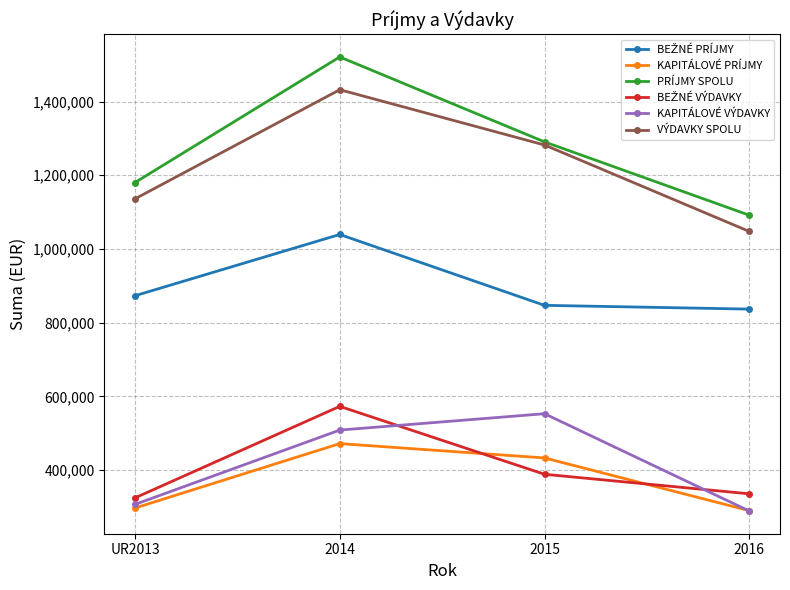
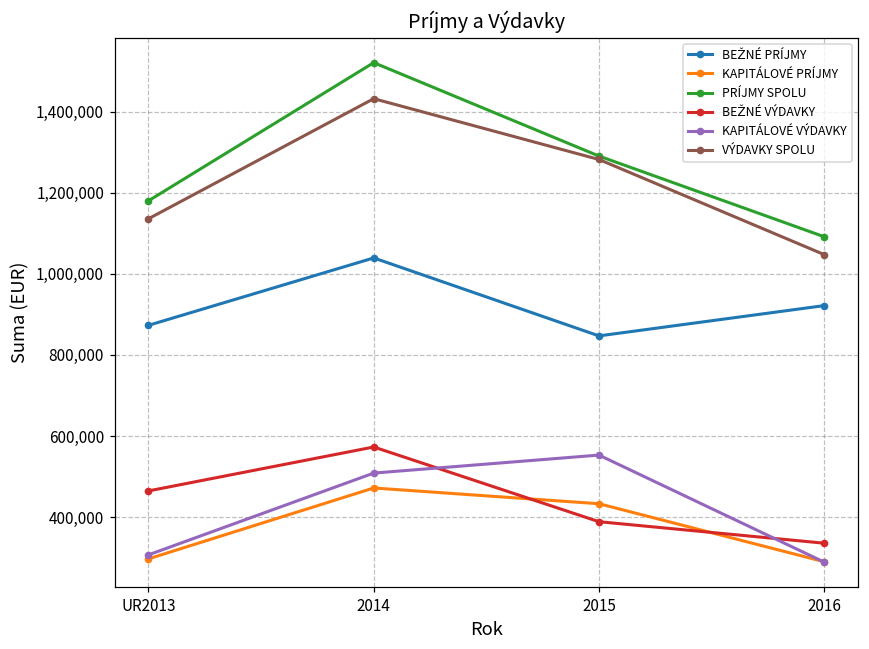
  {
    "BEŽNÉ PRÍJMY": {
      "UR2013": "870,000",
      "2014": "1,040,000",
      "2015": "850,000",
-     "2016": "840,000"
+     "2016": "920,000"
    },
    "KAPITÁLOVÉ PRÍJMY": {
      "UR2013": "300,000",
      "2014": "470,000",
      "2015": "430,000"
    },
    "PRÍJMY SPOLU": {
      "UR2013": "1,180,000",
      "2014": "1,520,000",
      "2015": "1,290,000",
      "2016": "1,090,000"
    },
    "BEŽNÉ VÝDAVKY": {
-     "UR2013": "320,000",
+     "UR2013": "460,000",
      "2014": "570,000",
      "2015": "390,000",
      "2016": "340,000"
    },
    "KAPITÁLOVÉ VÝDAVKY": {
      "UR2013": "310,000",
      "2014": "510,000",
      "2015": "550,000"
    },
    "VÝDAVKY SPOLU": {
      "UR2013": "1,140,000",
      "2014": "1,430,000",
      "2015": "1,280,000",
      "2016": "1,050,000"
    }
  }
